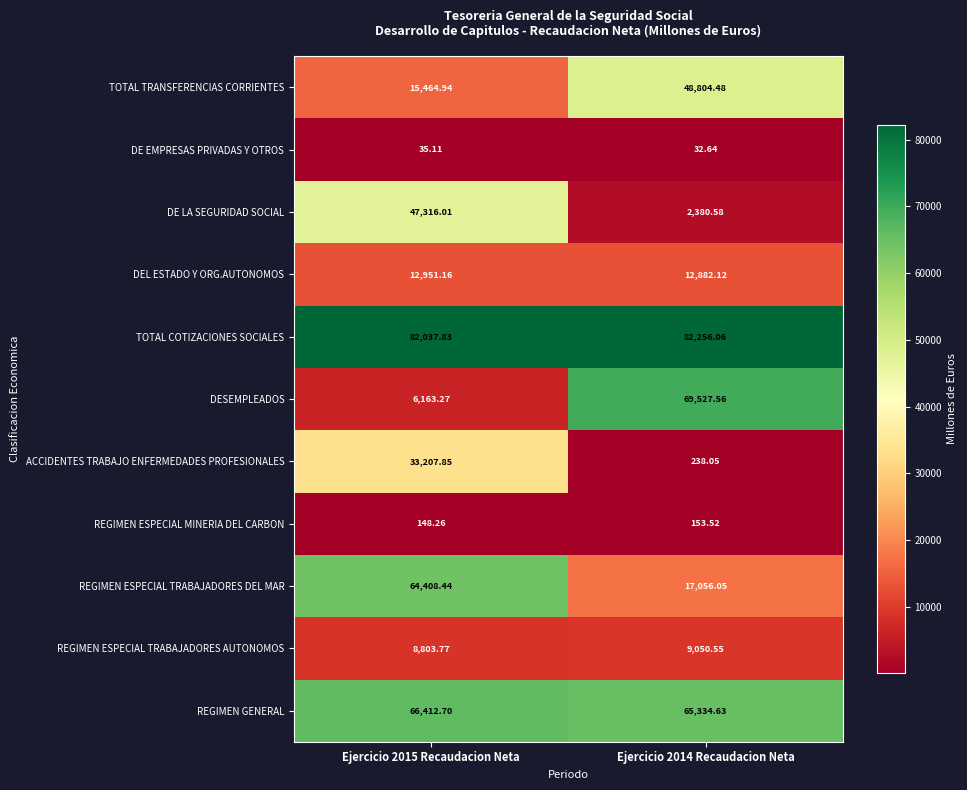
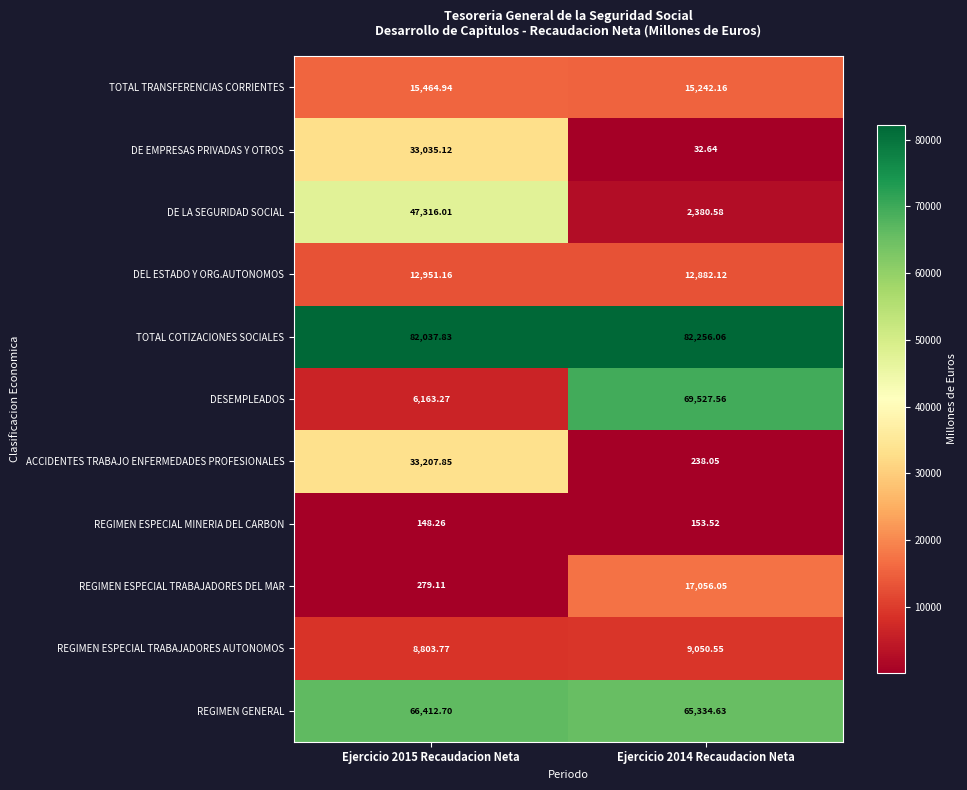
  {
    "TOTAL TRANSFERENCIAS CORRIENTES": {
      "Ejercicio 2015 Recaudacion Neta": "15,464.94",
-     "Ejercicio 2014 Recaudacion Neta": "48,804.48"
+     "Ejercicio 2014 Recaudacion Neta": "15,242.16"
    },
    "DE EMPRESAS PRIVADAS Y OTROS": {
-     "Ejercicio 2015 Recaudacion Neta": "35.11",
+     "Ejercicio 2015 Recaudacion Neta": "33,035.12",
      "Ejercicio 2014 Recaudacion Neta": "32.64"
    },
    "DE LA SEGURIDAD SOCIAL": {
      "Ejercicio 2015 Recaudacion Neta": "47,316.01",
      "Ejercicio 2014 Recaudacion Neta": "2,380.58"
    },
    "DEL ESTADO Y ORG.AUTONOMOS": {
      "Ejercicio 2015 Recaudacion Neta": "12,951.16",
      "Ejercicio 2014 Recaudacion Neta": "12,882.12"
    },
    "TOTAL COTIZACIONES SOCIALES": {
      "Ejercicio 2015 Recaudacion Neta": "82,037.83",
      "Ejercicio 2014 Recaudacion Neta": "82,256.06"
    },
    "DESEMPLEADOS": {
      "Ejercicio 2015 Recaudacion Neta": "6,163.27",
      "Ejercicio 2014 Recaudacion Neta": "69,527.56"
    },
    "ACCIDENTES TRABAJO ENFERMEDADES PROFESIONALES": {
      "Ejercicio 2015 Recaudacion Neta": "33,207.85",
      "Ejercicio 2014 Recaudacion Neta": "238.05"
    },
    "REGIMEN ESPECIAL MINERIA DEL CARBON": {
      "Ejercicio 2015 Recaudacion Neta": "148.26",
      "Ejercicio 2014 Recaudacion Neta": "153.52"
    },
    "REGIMEN ESPECIAL TRABAJADORES DEL MAR": {
-     "Ejercicio 2015 Recaudacion Neta": "64,408.44",
+     "Ejercicio 2015 Recaudacion Neta": "279.11",
      "Ejercicio 2014 Recaudacion Neta": "17,056.05"
    },
    "REGIMEN ESPECIAL TRABAJADORES AUTONOMOS": {
      "Ejercicio 2015 Recaudacion Neta": "8,803.77",
      "Ejercicio 2014 Recaudacion Neta": "9,050.55"
    },
    "REGIMEN GENERAL": {
      "Ejercicio 2015 Recaudacion Neta": "66,412.70",
      "Ejercicio 2014 Recaudacion Neta": "65,334.63"
    }
  }
